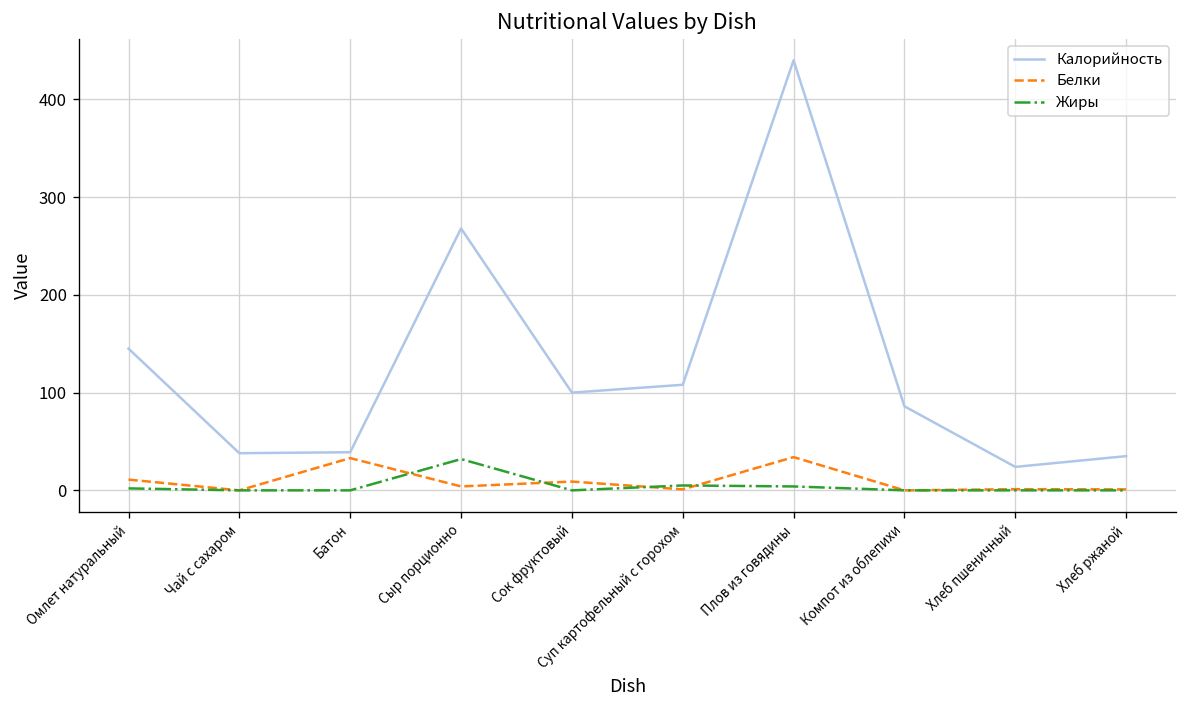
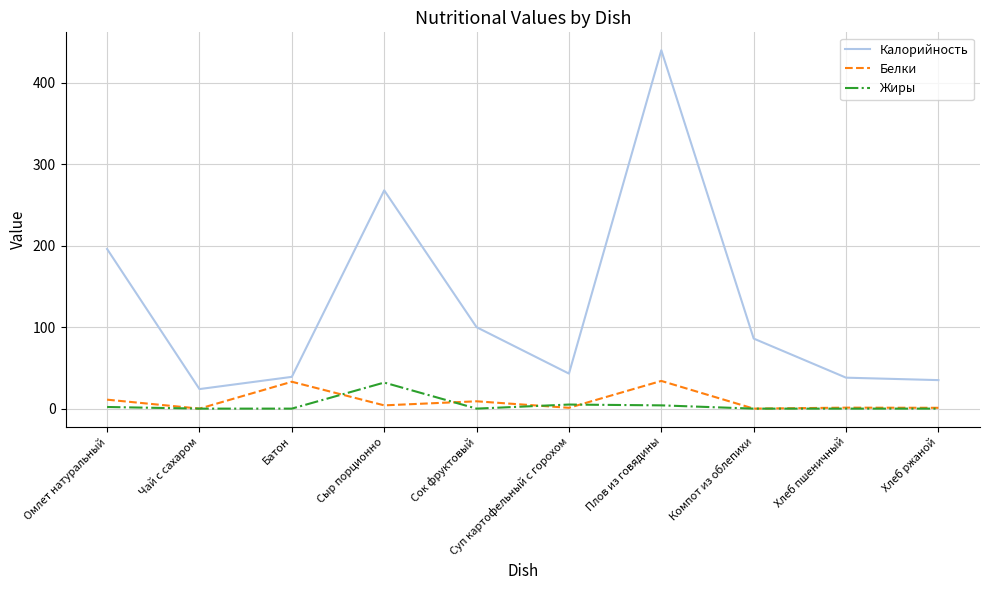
  {
    "Калорийность": {
-     "Омлет натуральный": 150,
-     "Чай с сахаром": 40,
+     "Омлет натуральный": 200,
+     "Чай с сахаром": 20,
      "Батон": 40,
      "Сыр порционно": 270,
      "Сок фруктовый": 100,
-     "Суп картофельный с горохом": 110,
+     "Суп картофельный с горохом": 40,
      "Плов из говядины": 440,
      "Компот из облепихи": 90,
-     "Хлеб пшеничный": 20,
+     "Хлеб пшеничный": 40,
      "Хлеб ржаной": 40
    },
    "Белки": {
      "Омлет натуральный": 10,
      "Батон": 30,
      "Сыр порционно": 0,
      "Сок фруктовый": 10,
      "Суп картофельный с горохом": 0,
      "Плов из говядины": 30
    },
    "Жиры": {
      "Омлет натуральный": 0,
      "Батон": 0,
      "Сыр порционно": 30,
      "Сок фруктовый": 0,
      "Суп картофельный с горохом": 10,
      "Плов из говядины": 0
    }
  }
